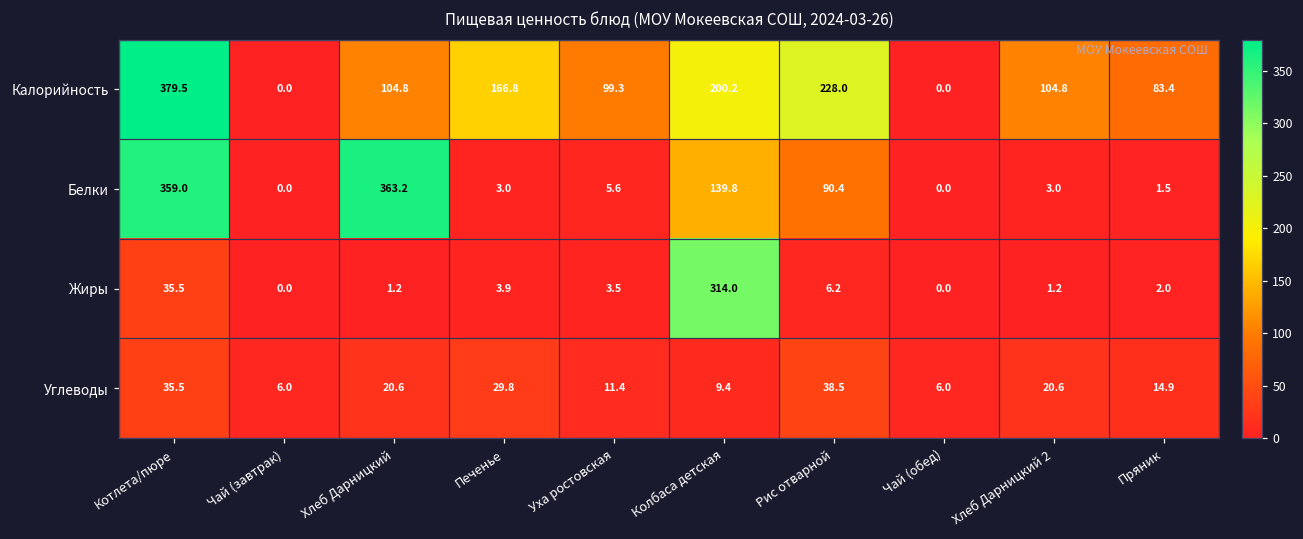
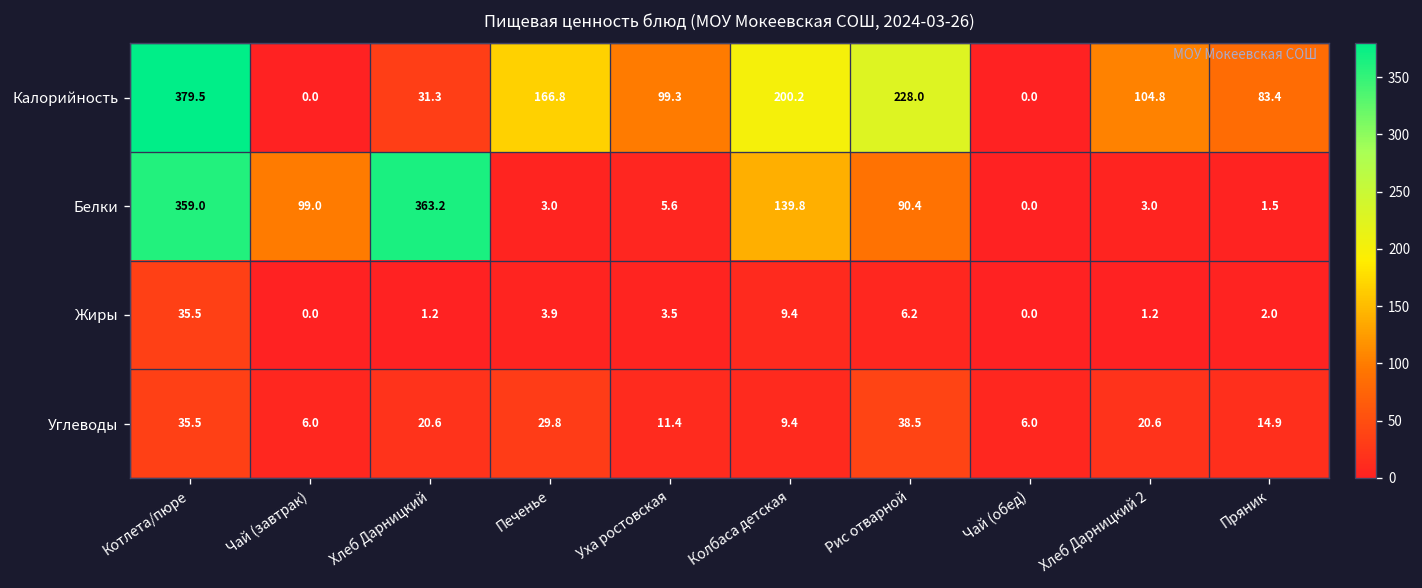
  {
    "Калорийность": {
      "Котлета/пюре": 379.5,
      "Чай (завтрак)": 0.0,
-     "Хлеб Дарницкий": 104.8,
+     "Хлеб Дарницкий": 31.3,
      "Печенье": 166.8,
      "Уха ростовская": 99.3,
      "Колбаса детская": 200.2,
      "Рис отварной": 228.0,
      "Чай (обед)": 0.0,
      "Хлеб Дарницкий 2": 104.8
    },
    "Белки": {
      "Котлета/пюре": 359.0,
-     "Чай (завтрак)": 0.0,
+     "Чай (завтрак)": 99.0,
      "Хлеб Дарницкий": 363.2,
      "Печенье": 3.0,
      "Уха ростовская": 5.6,
      "Колбаса детская": 139.8,
      "Рис отварной": 90.4,
      "Чай (обед)": 0.0,
      "Хлеб Дарницкий 2": 3.0,
      "Пряник": 1.5
    },
    "Жиры": {
      "Котлета/пюре": 35.5,
      "Чай (завтрак)": 0.0,
      "Хлеб Дарницкий": 1.2,
      "Печенье": 3.9,
      "Уха ростовская": 3.5,
-     "Колбаса детская": 314.0,
+     "Колбаса детская": 9.4,
      "Рис отварной": 6.2,
      "Чай (обед)": 0.0,
      "Хлеб Дарницкий 2": 1.2,
      "Пряник": 2.0
    },
    "Углеводы": {
      "Котлета/пюре": 35.5,
      "Чай (завтрак)": 6.0,
      "Хлеб Дарницкий": 20.6,
      "Печенье": 29.8,
      "Уха ростовская": 11.4,
      "Колбаса детская": 9.4,
      "Рис отварной": 38.5,
      "Чай (обед)": 6.0,
      "Хлеб Дарницкий 2": 20.6,
      "Пряник": 14.9
    }
  }
